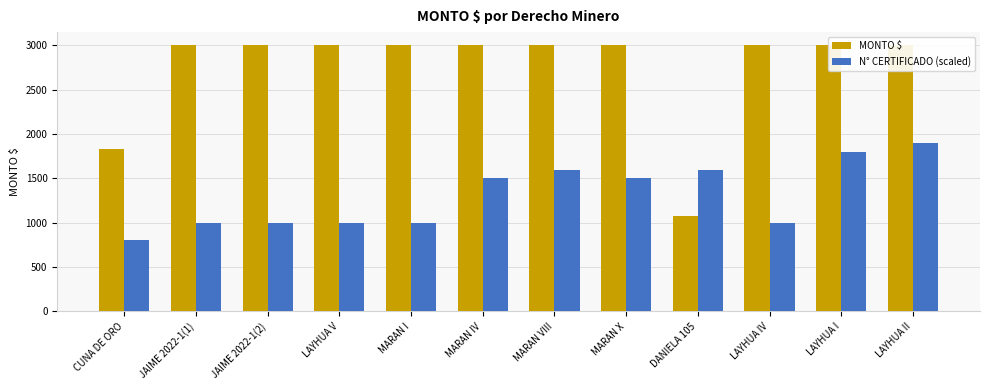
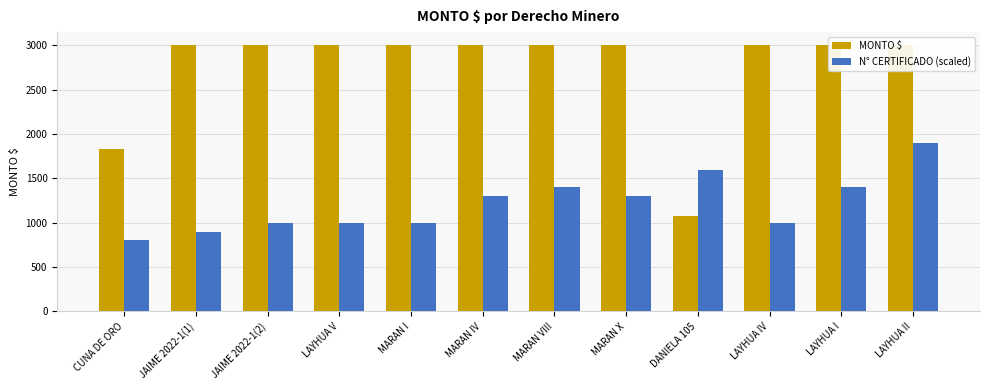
  {
    "MONTO $": {
      "CUNA DE ORO": 1800,
      "JAIME 2022-1(1)": 3000,
      "JAIME 2022-1(2)": 3000,
      "LAYHUA V": 3000,
      "MARAN I": 3000,
      "MARAN IV": 3000,
      "MARAN VIII": 3000,
      "MARAN X": 3000,
      "DANIELA 105": 1100,
      "LAYHUA IV": 3000
    },
    "N° CERTIFICADO (scaled)": {
      "CUNA DE ORO": 800,
-     "JAIME 2022-1(1)": 1000,
+     "JAIME 2022-1(1)": 900,
      "JAIME 2022-1(2)": 1000,
      "LAYHUA V": 1000,
      "MARAN I": 1000,
-     "MARAN IV": 1500,
-     "MARAN VIII": 1600,
-     "MARAN X": 1500,
+     "MARAN IV": 1300,
+     "MARAN VIII": 1400,
+     "MARAN X": 1300,
      "DANIELA 105": 1600,
      "LAYHUA IV": 1000,
-     "LAYHUA I": 1800,
+     "LAYHUA I": 1400,
      "LAYHUA II": 1900
    }
  }
